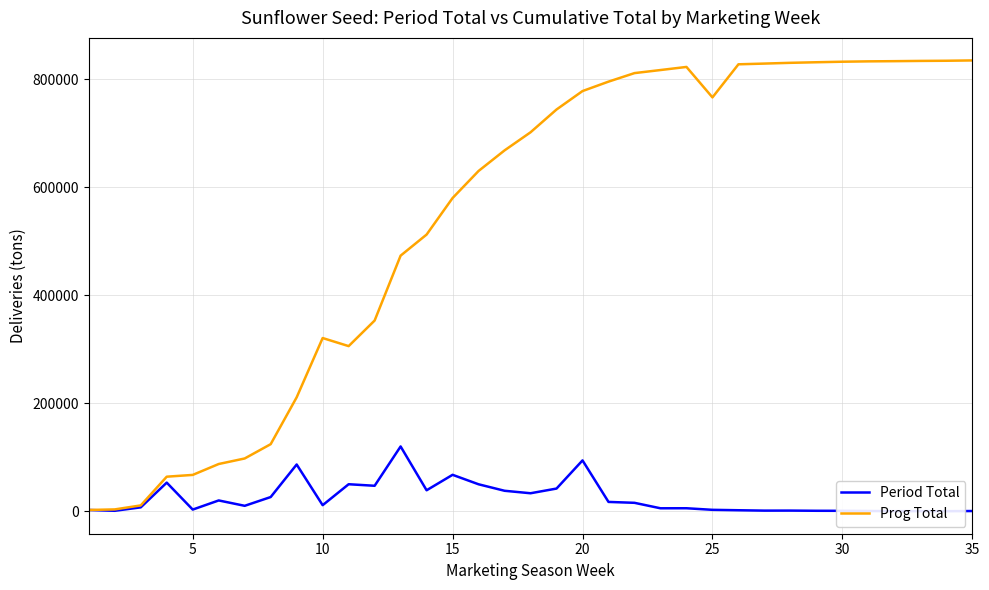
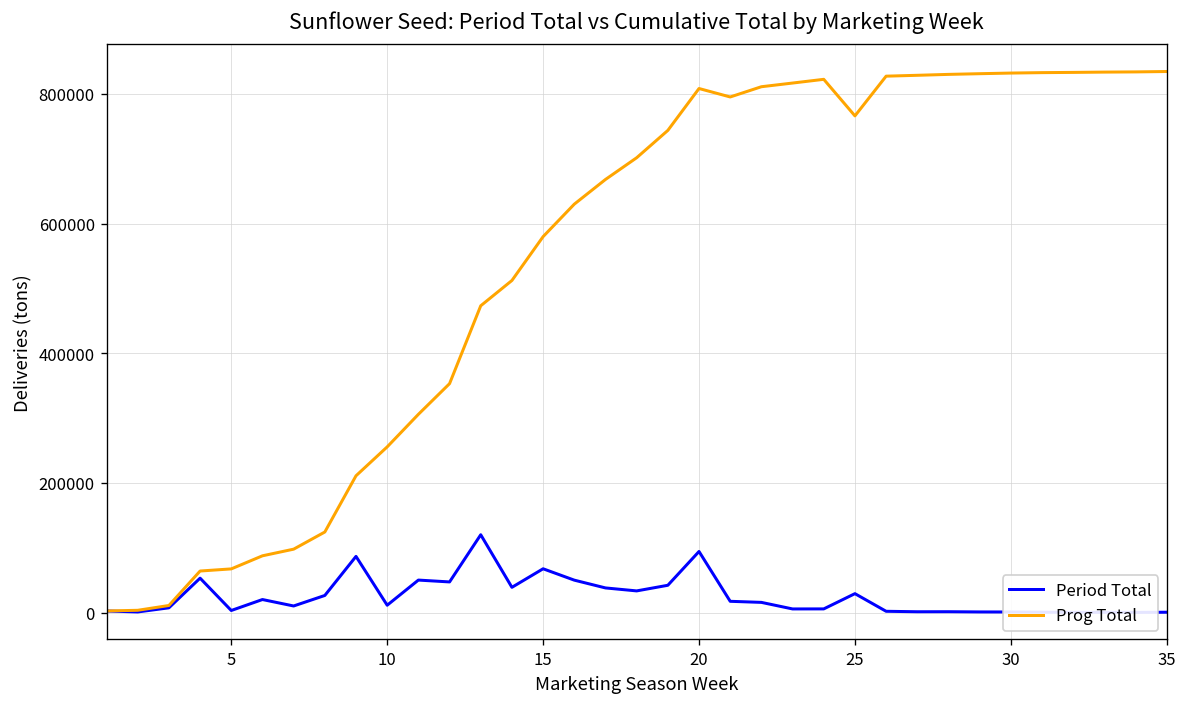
  {
    "Period Total": {
      "5": 0,
      "10": 10000,
      "15": 70000,
      "20": 90000,
-     "25": 0,
+     "25": 30000,
      "35": 0
    },
    "Prog Total": {
      "5": 70000,
-     "10": 320000,
+     "10": 260000,
      "15": 580000,
-     "20": 780000,
+     "20": 810000,
      "25": 770000,
      "30": 830000,
      "35": 830000
    }
  }
